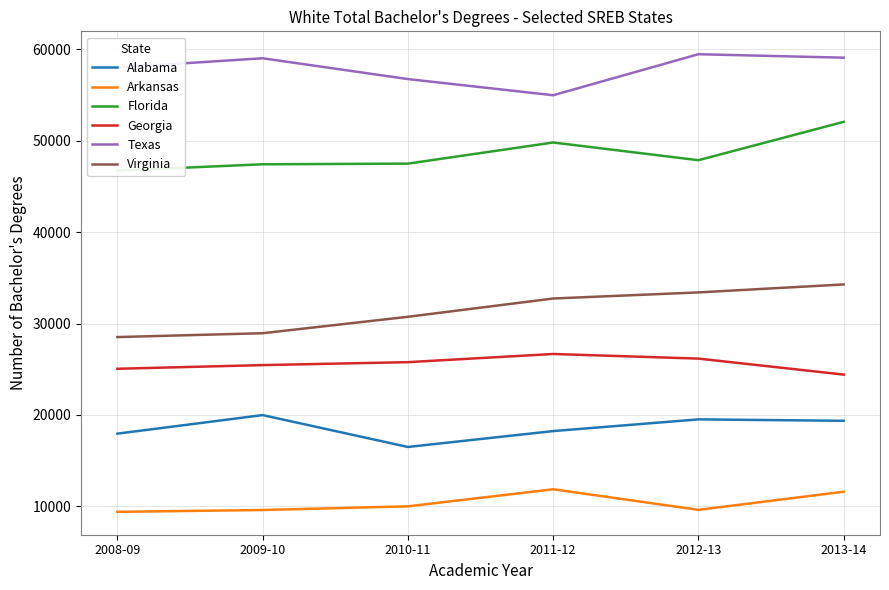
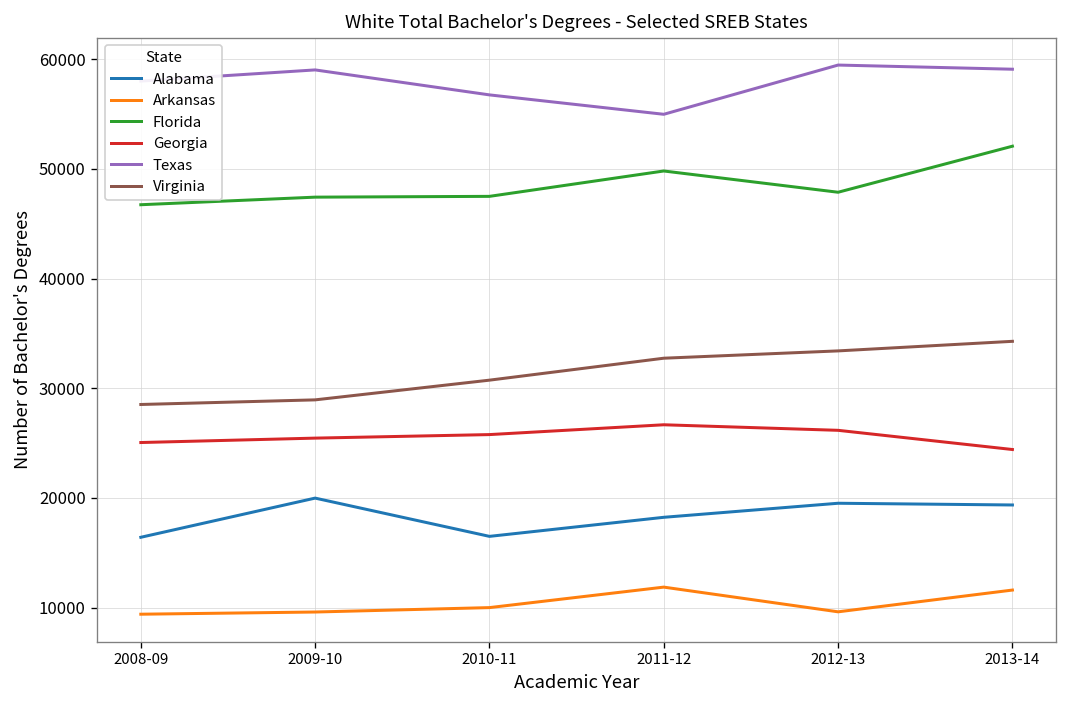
  {
    "Alabama": {
-     "2008-09": 18000,
+     "2008-09": 16000,
      "2009-10": 20000,
      "2010-11": 16000,
      "2011-12": 18000,
      "2012-13": 20000,
      "2013-14": 19000
    },
    "Arkansas": {
      "2008-09": 9000,
      "2009-10": 10000,
      "2010-11": 10000,
      "2011-12": 12000,
      "2012-13": 10000,
      "2013-14": 12000
    },
    "Florida": {
      "2009-10": 47000,
      "2010-11": 47000,
      "2011-12": 50000,
      "2012-13": 48000,
      "2013-14": 52000
    },
    "Georgia": {
      "2008-09": 25000,
      "2009-10": 25000,
      "2010-11": 26000,
      "2011-12": 27000,
      "2012-13": 26000,
      "2013-14": 24000
    },
    "Texas": {
      "2009-10": 59000,
      "2010-11": 57000,
      "2011-12": 55000,
      "2012-13": 59000,
      "2013-14": 59000
    },
    "Virginia": {
      "2008-09": 29000,
      "2009-10": 29000,
      "2010-11": 31000,
      "2011-12": 33000,
      "2012-13": 33000,
      "2013-14": 34000
    }
  }
